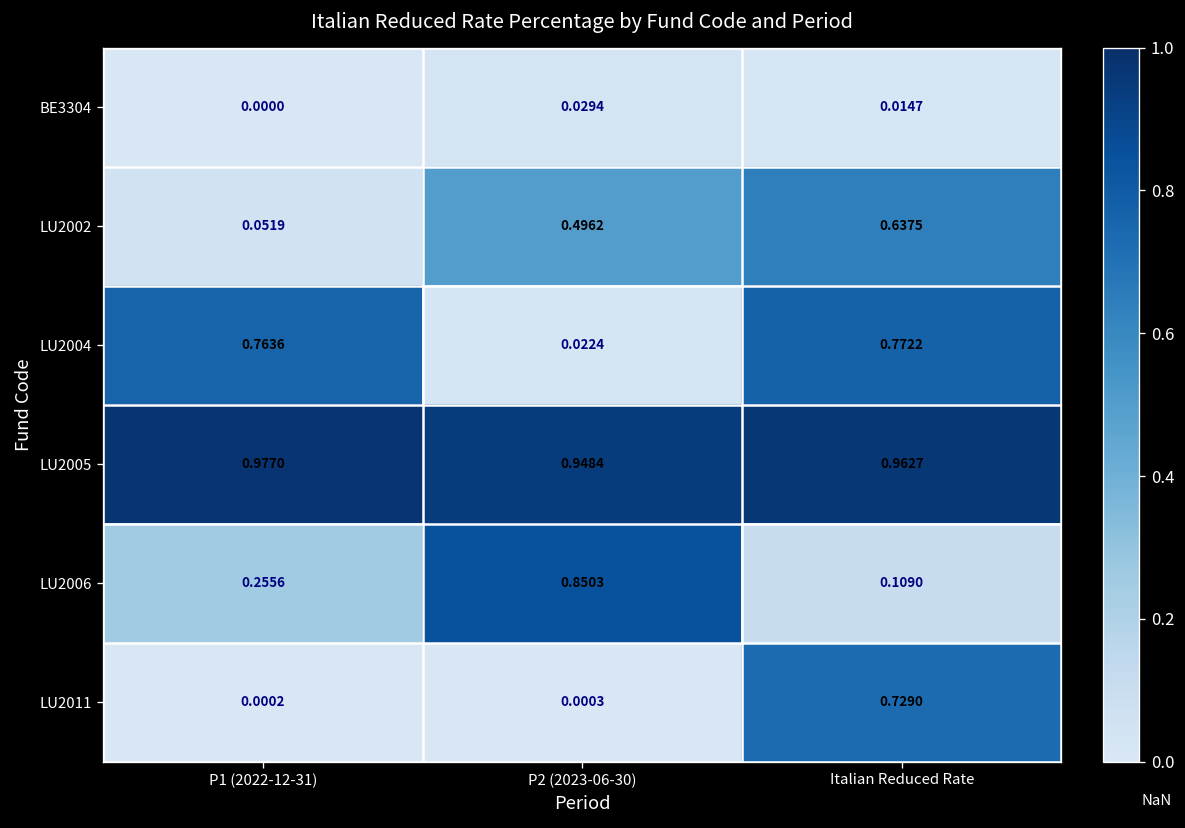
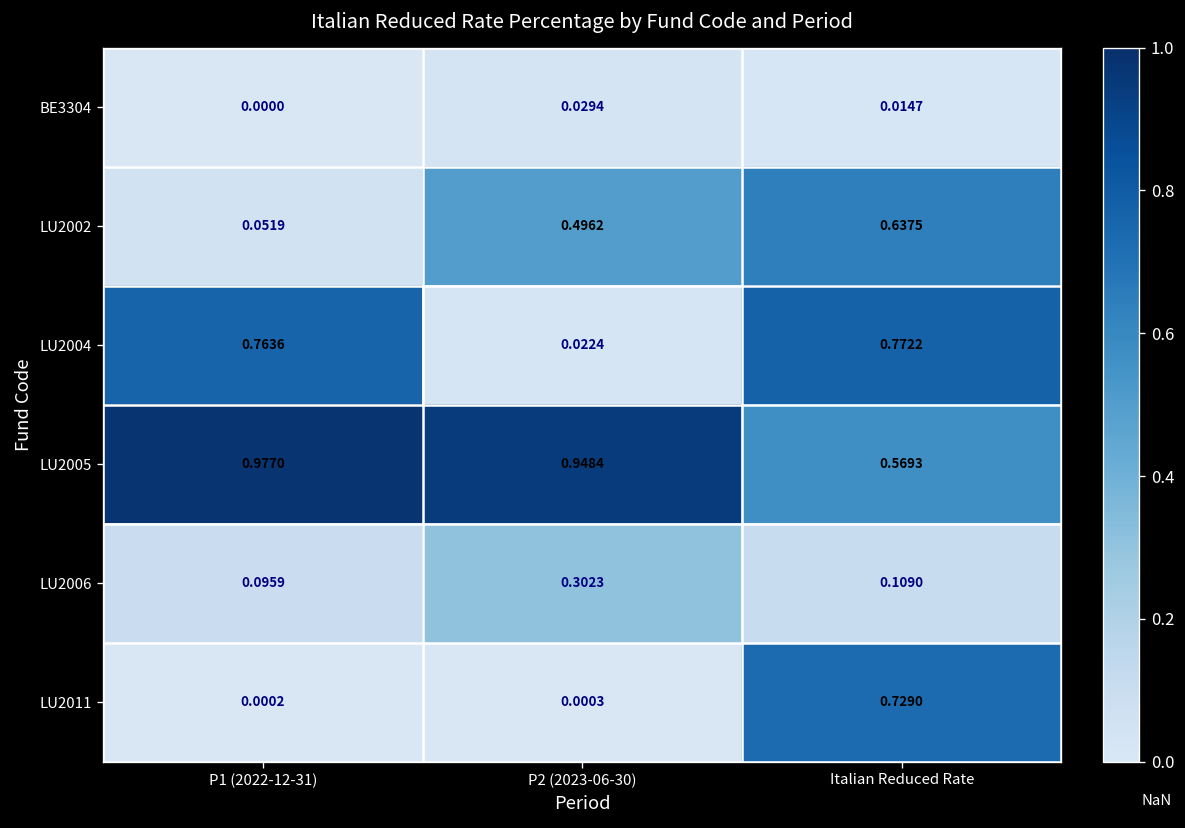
  {
    "BE3304": {
      "P1 (2022-12-31)": 0.0000,
      "P2 (2023-06-30)": 0.0294,
      "Italian Reduced Rate": 0.0147
    },
    "LU2002": {
      "P1 (2022-12-31)": 0.0519,
      "P2 (2023-06-30)": 0.4962,
      "Italian Reduced Rate": 0.6375
    },
    "LU2004": {
      "P1 (2022-12-31)": 0.7636,
      "P2 (2023-06-30)": 0.0224,
      "Italian Reduced Rate": 0.7722
    },
    "LU2005": {
      "P1 (2022-12-31)": 0.9770,
      "P2 (2023-06-30)": 0.9484,
-     "Italian Reduced Rate": 0.9627
+     "Italian Reduced Rate": 0.5693
    },
    "LU2006": {
-     "P1 (2022-12-31)": 0.2556,
-     "P2 (2023-06-30)": 0.8503,
+     "P1 (2022-12-31)": 0.0959,
+     "P2 (2023-06-30)": 0.3023,
      "Italian Reduced Rate": 0.1090
    },
    "LU2011": {
      "P1 (2022-12-31)": 0.0002,
      "P2 (2023-06-30)": 0.0003,
      "Italian Reduced Rate": 0.7290
    }
  }
